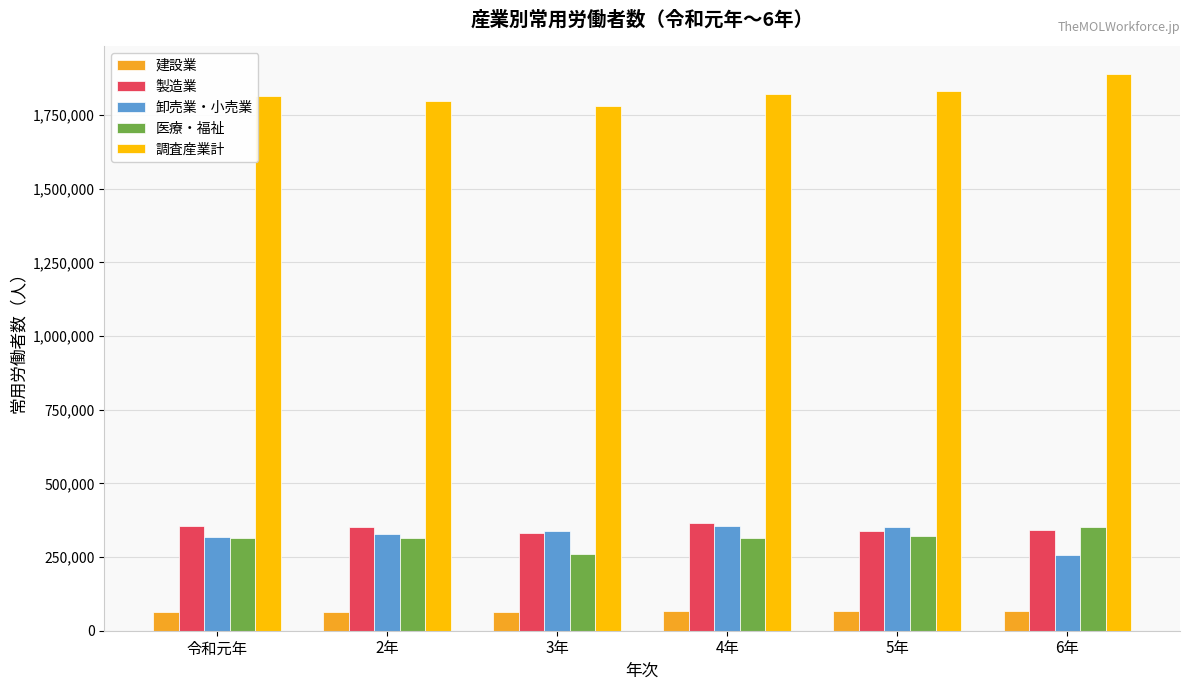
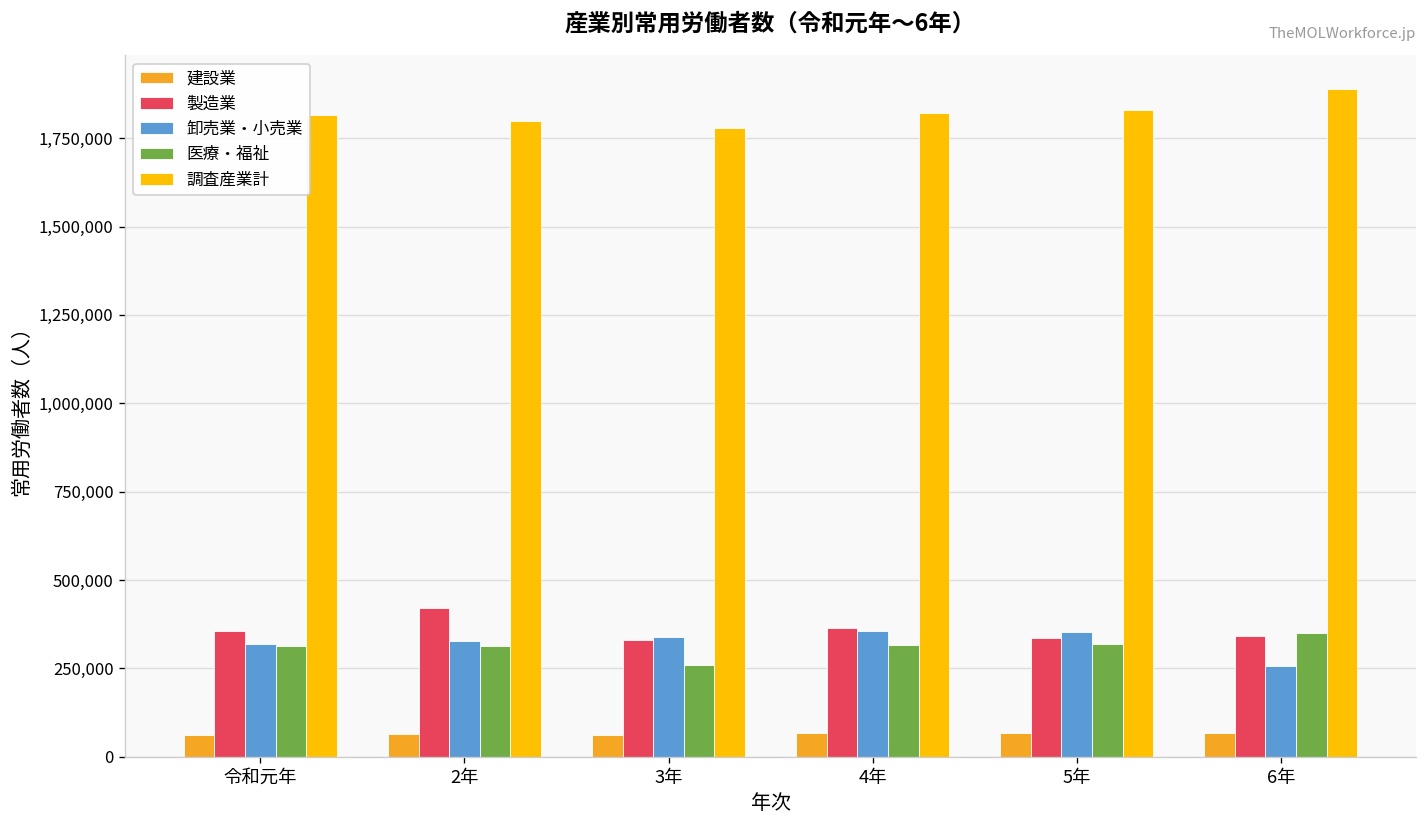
  {
    "製造業": {
      "令和元年": "360,000",
-     "2年": "350,000",
+     "2年": "420,000",
      "3年": "330,000",
      "4年": "360,000",
      "5年": "340,000",
      "6年": "340,000"
    },
    "卸売業・小売業": {
      "令和元年": "320,000",
      "2年": "330,000",
      "3年": "340,000",
      "4年": "360,000",
      "5年": "350,000",
      "6年": "260,000"
    },
    "医療・福祉": {
      "令和元年": "310,000",
      "2年": "310,000",
      "3年": "260,000",
      "4年": "320,000",
      "5年": "320,000",
      "6年": "350,000"
    }
  }
